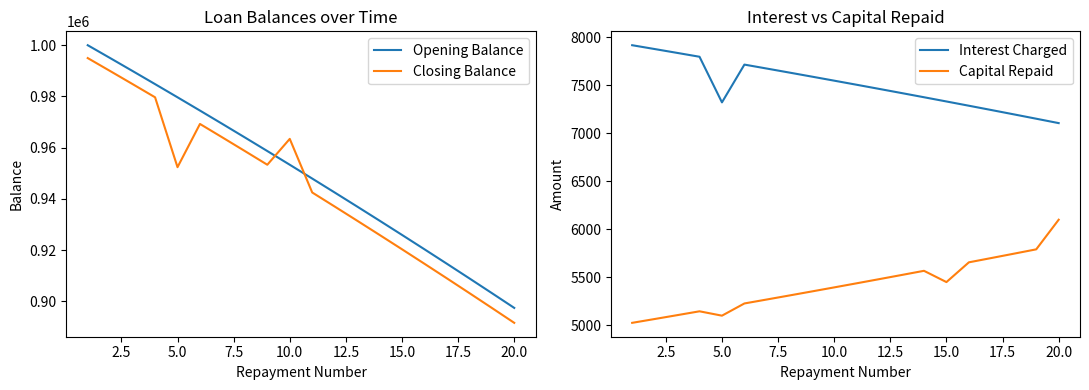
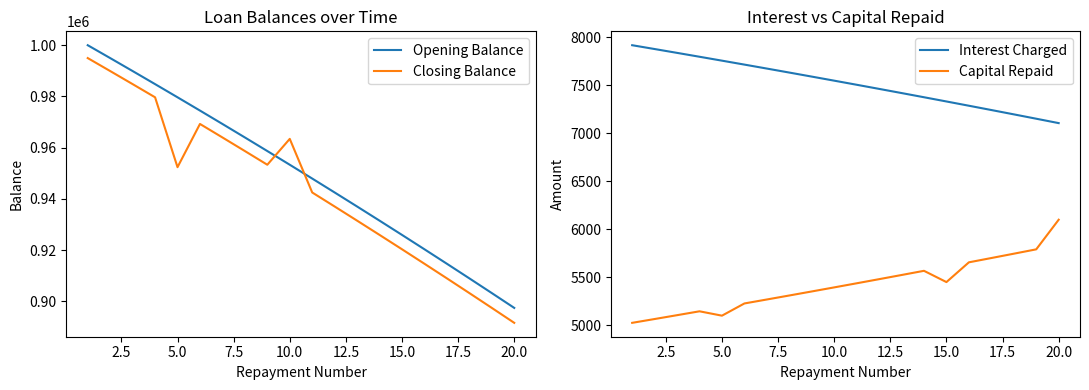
  {
    "Loan Balances over Time": {
      "Opening Balance": {
        "5.0": 980000,
        "10.0": 953000,
        "15.0": 926000,
        "20.0": 897000
      },
      "Closing Balance": {
        "5.0": 952000,
        "10.0": 963000,
        "15.0": 920000,
        "20.0": 892000
      }
    },
    "Interest vs Capital Repaid": {
      "Interest Charged": {
-       "5.0": 7300,
+       "5.0": 7800,
        "10.0": 7500,
        "15.0": 7300,
        "20.0": 7100
      },
      "Capital Repaid": {
        "5.0": 5100,
        "10.0": 5400,
        "15.0": 5400,
        "20.0": 6100
      }
    }
  }
